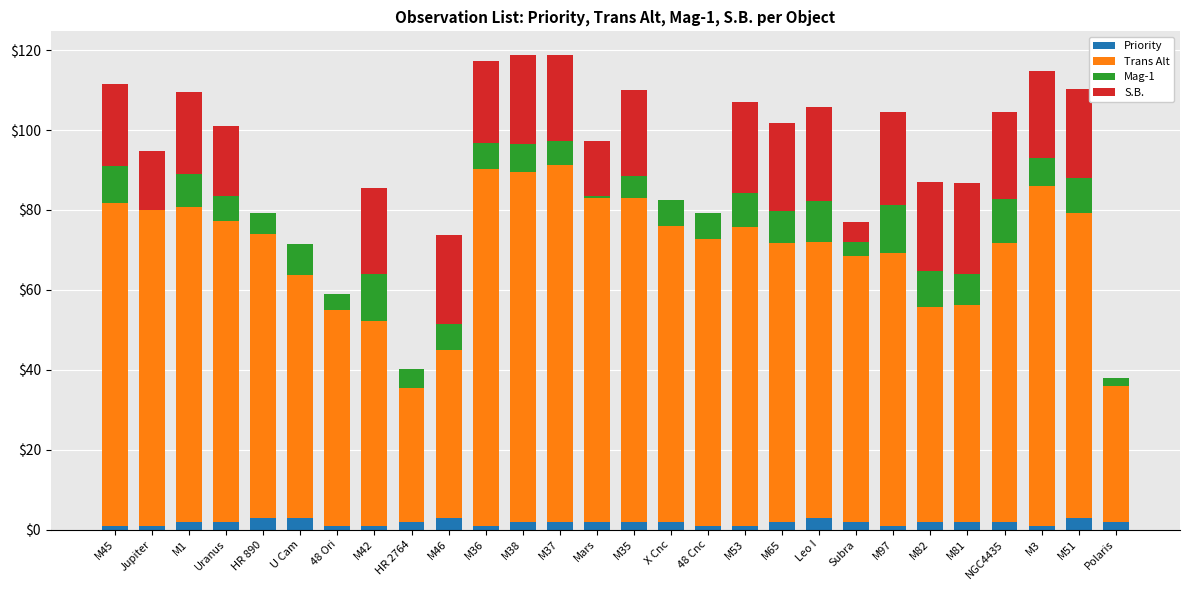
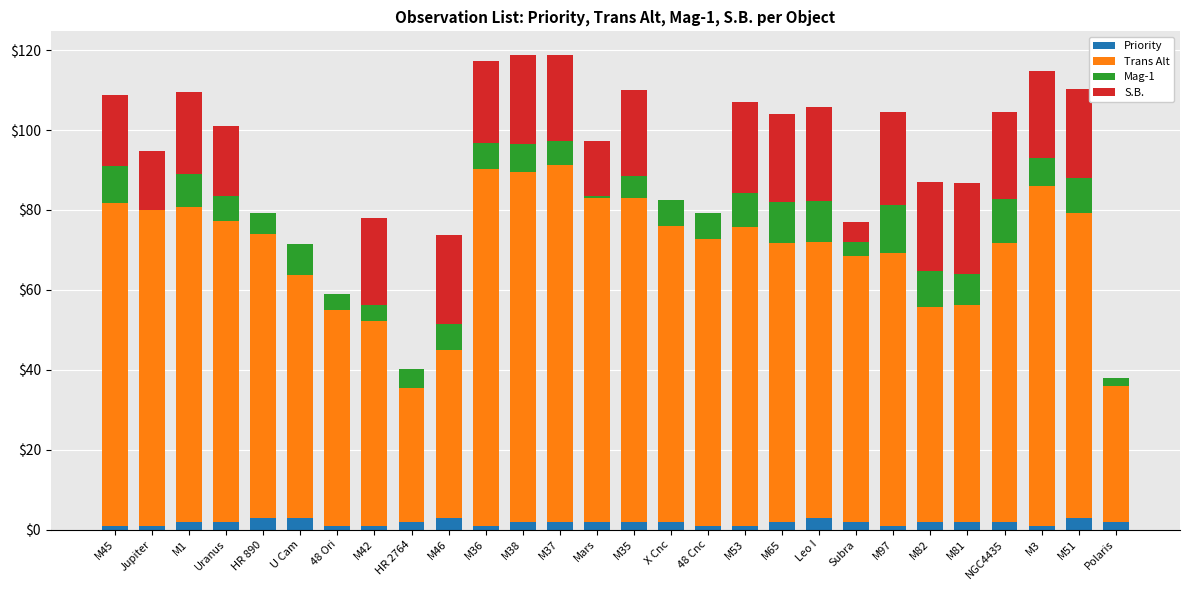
  {
    "Priority": {
      "M45": "$1",
      "Jupiter": "$1",
      "M1": "$2",
      "Uranus": "$2",
      "HR 890": "$3",
      "U Cam": "$3",
      "48 Ori": "$1",
      "M42": "$1",
      "HR 2764": "$2",
      "M46": "$3",
      "M36": "$1",
      "M38": "$2",
      "M37": "$2",
      "Mars": "$2",
      "M35": "$2",
      "X Cnc": "$2",
      "48 Cnc": "$1",
      "M53": "$1",
      "M65": "$2",
      "Leo I": "$3",
      "Subra": "$2",
      "M97": "$1",
      "M82": "$2",
      "M81": "$2",
      "NGC4435": "$2",
      "M3": "$1",
      "M51": "$3",
      "Polaris": "$2"
    },
    "Trans Alt": {
      "M45": "$81",
      "Jupiter": "$79",
      "M1": "$79",
      "Uranus": "$75",
      "HR 890": "$71",
      "U Cam": "$61",
      "48 Ori": "$54",
      "M42": "$51",
      "HR 2764": "$33",
      "M46": "$42",
      "M36": "$89",
      "M38": "$87",
      "M37": "$89",
      "Mars": "$81",
      "M35": "$81",
      "X Cnc": "$74",
      "48 Cnc": "$72",
      "M53": "$75",
      "M65": "$70",
      "Leo I": "$69",
      "Subra": "$67",
      "M97": "$68",
      "M82": "$54",
      "M81": "$54",
      "NGC4435": "$70",
      "M3": "$85",
      "M51": "$76",
      "Polaris": "$34"
    },
    "Mag-1": {
      "M45": "$9",
      "Jupiter": "$0",
      "M1": "$8",
      "Uranus": "$6",
      "HR 890": "$5",
      "U Cam": "$8",
      "48 Ori": "$4",
-     "M42": "$12",
+     "M42": "$4",
      "HR 2764": "$5",
      "M46": "$7",
      "M36": "$7",
      "M38": "$7",
      "M37": "$6",
      "M35": "$6",
      "X Cnc": "$7",
      "48 Cnc": "$7",
      "M53": "$9",
-     "M65": "$8",
+     "M65": "$10",
      "Leo I": "$10",
      "Subra": "$4",
      "M97": "$12",
      "M82": "$9",
      "M81": "$8",
      "NGC4435": "$11",
      "M3": "$7",
      "M51": "$9",
      "Polaris": "$2"
    },
    "S.B.": {
-     "M45": "$21",
+     "M45": "$18",
      "Jupiter": "$15",
      "M1": "$20",
      "Uranus": "$17",
      "HR 890": "$0",
      "U Cam": "$0",
      "48 Ori": "$0",
      "M42": "$22",
      "HR 2764": "$0",
      "M46": "$22",
      "M36": "$21",
      "M38": "$22",
      "M37": "$22",
      "Mars": "$14",
      "M35": "$21",
      "X Cnc": "$0",
      "48 Cnc": "$0",
      "M53": "$23",
      "M65": "$22",
      "Leo I": "$24",
      "Subra": "$5",
      "M97": "$23",
      "M82": "$22",
      "M81": "$23",
      "NGC4435": "$22",
      "M3": "$22",
      "M51": "$22",
      "Polaris": "$0"
    }
  }
